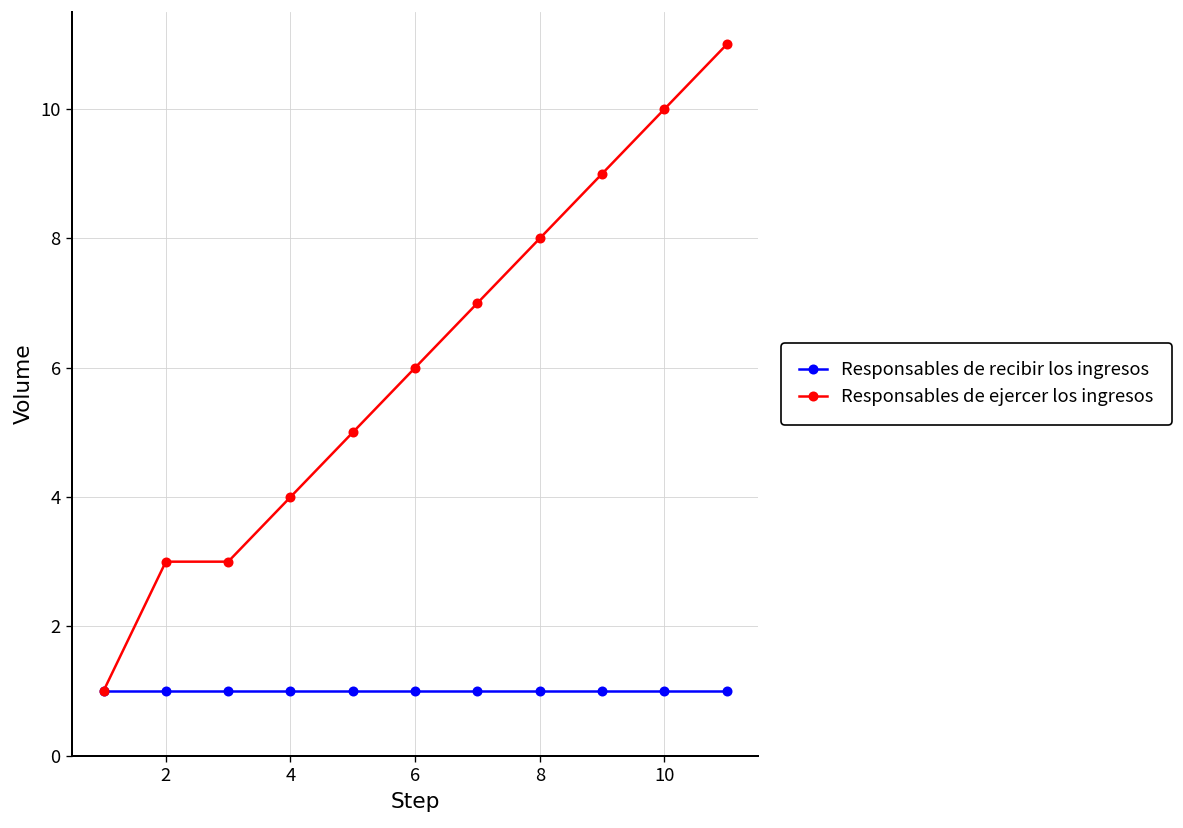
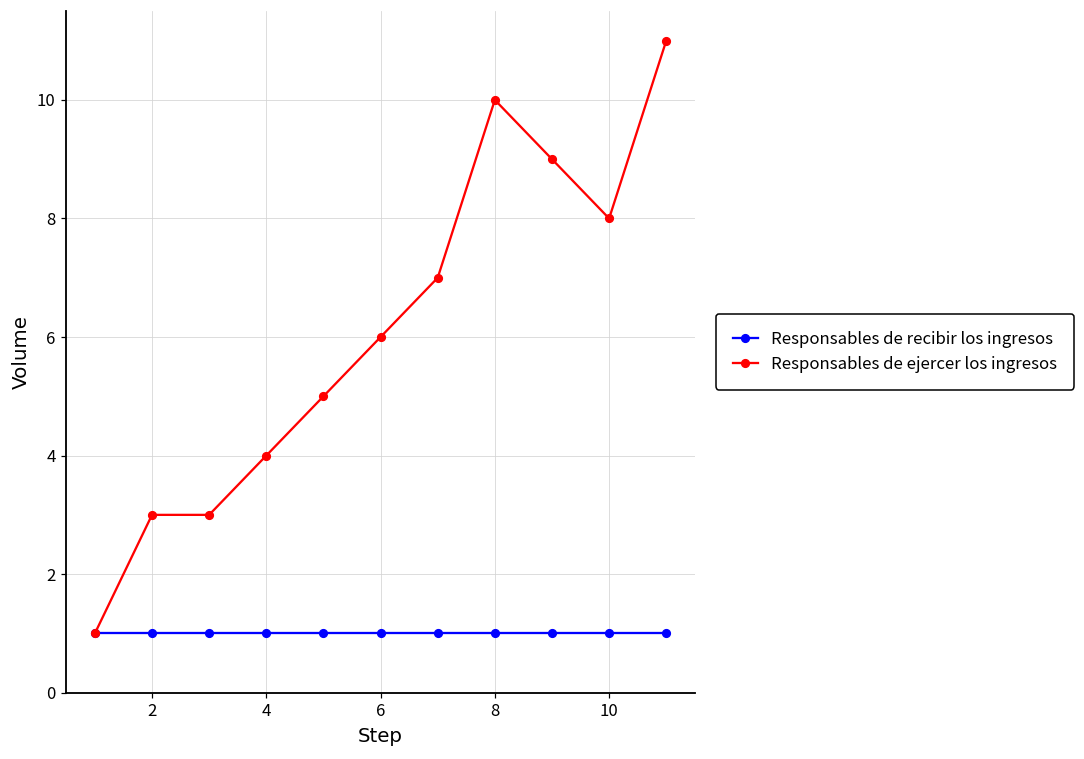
  {
    "Responsables de recibir los ingresos": {
      "2": 1,
      "4": 1,
      "6": 1,
      "8": 1,
      "10": 1
    },
    "Responsables de ejercer los ingresos": {
      "2": 3,
      "4": 4,
      "6": 6,
-     "8": 8,
-     "10": 10
+     "8": 10,
+     "10": 8
    }
  }
